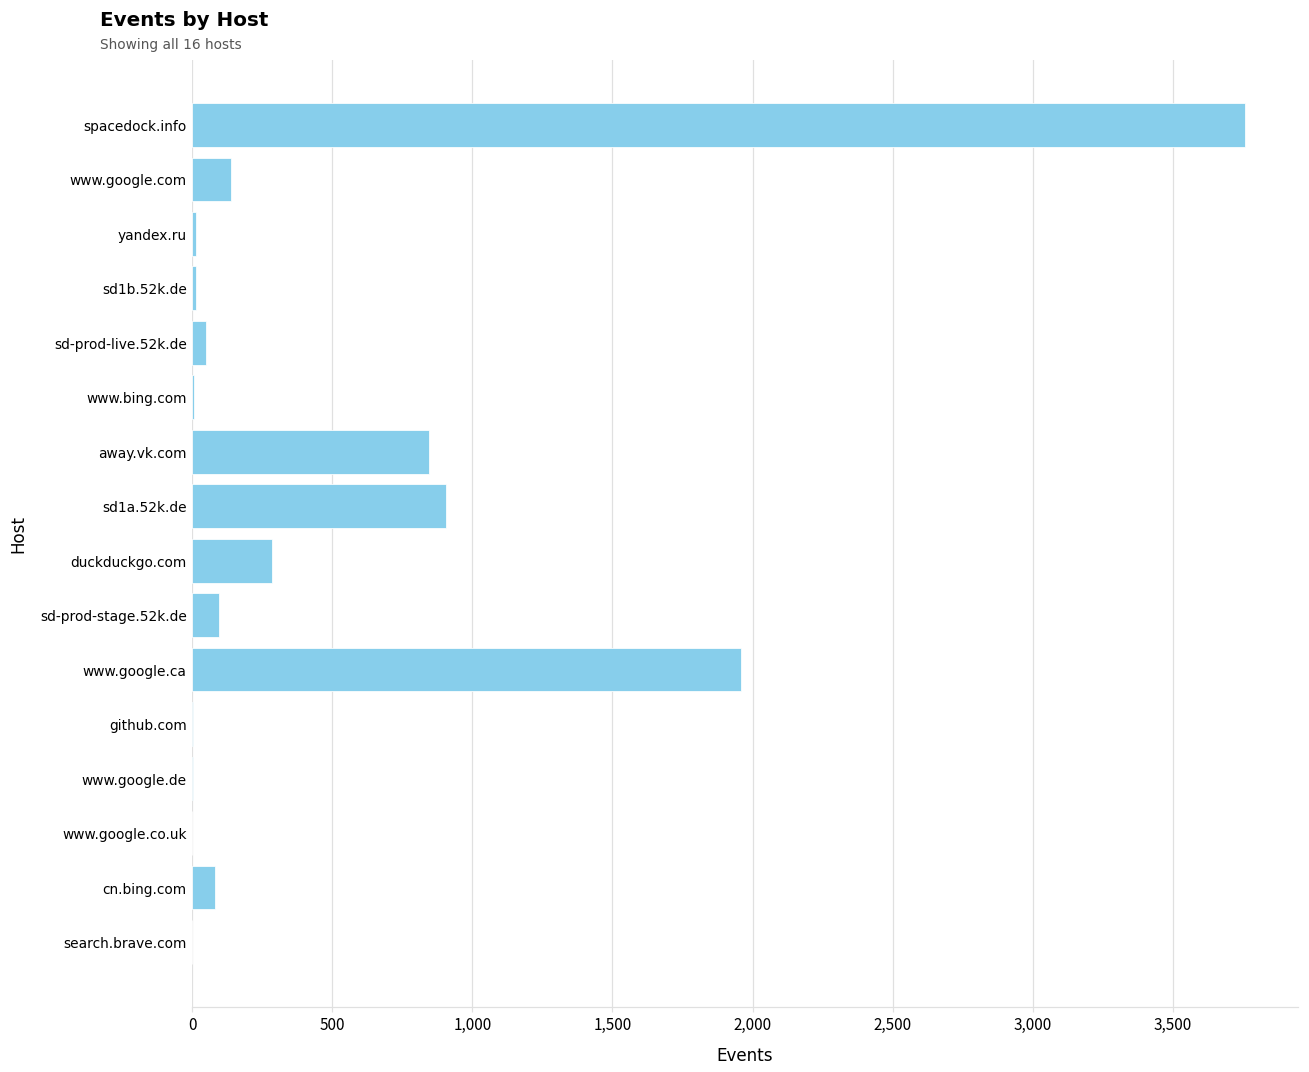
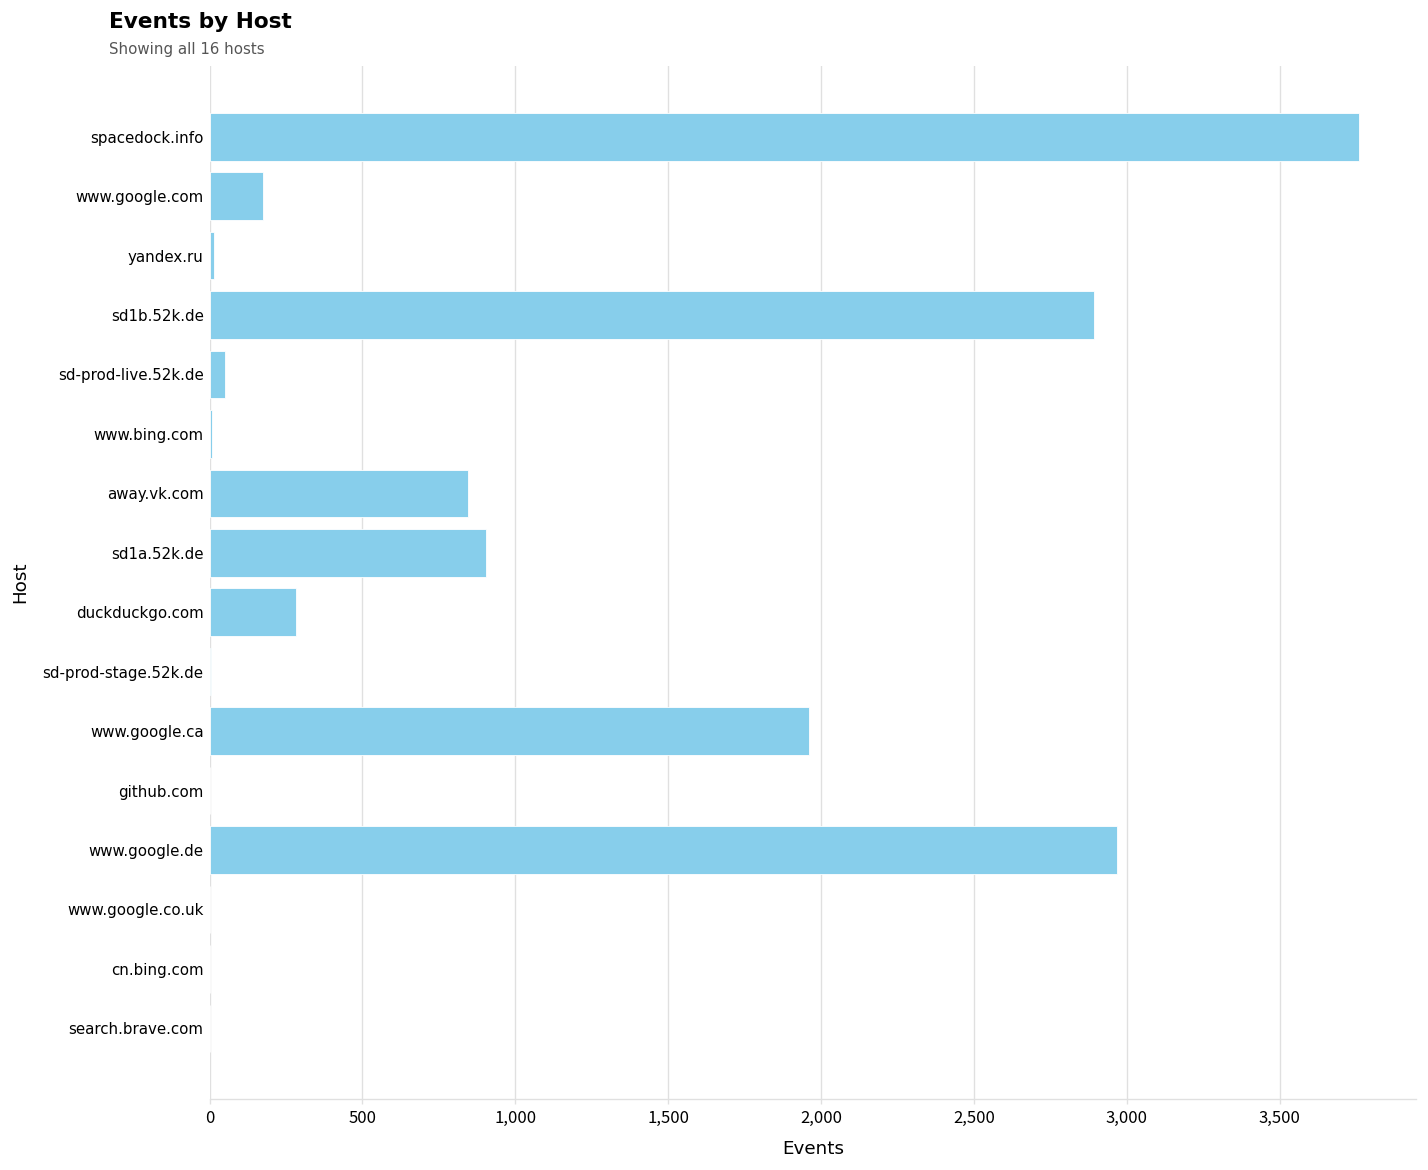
  {
    "spacedock.info": "3,760",
-   "www.google.com": "140",
+   "www.google.com": "180",
    "yandex.ru": "20",
-   "sd1b.52k.de": "20",
+   "sd1b.52k.de": "2,890",
    "sd-prod-live.52k.de": "50",
    "away.vk.com": "840",
    "sd1a.52k.de": "910",
    "duckduckgo.com": "280",
-   "sd-prod-stage.52k.de": "100",
+   "sd-prod-stage.52k.de": "10",
    "www.google.ca": "1,960",
-   "www.google.de": "0",
-   "cn.bing.com": "80"
+   "www.google.de": "2,970",
+   "cn.bing.com": "0"
  }
